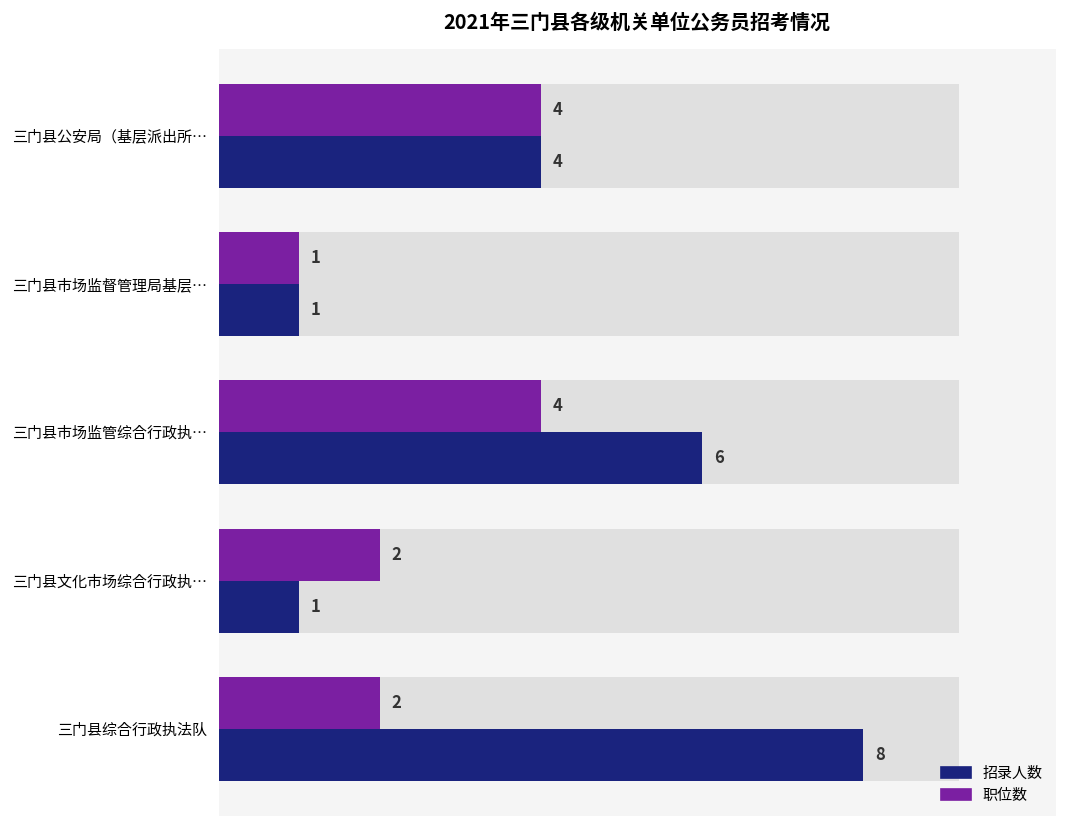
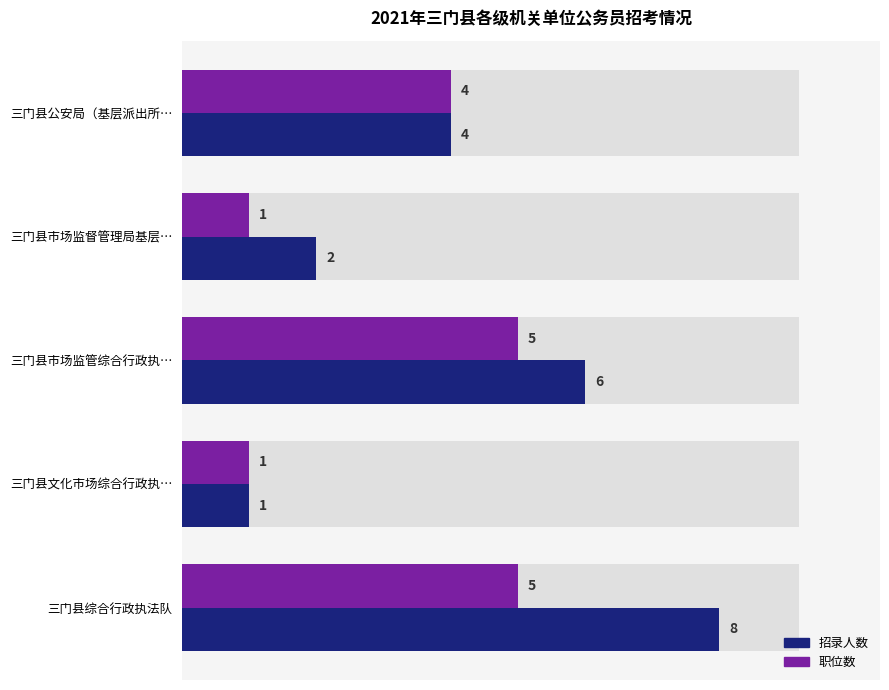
  {
    "招录人数": {
-     "三门县市场监督管理局基层…": 1
+     "三门县市场监督管理局基层…": 2
    },
    "职位数": {
-     "三门县市场监管综合行政执…": 4,
-     "三门县文化市场综合行政执…": 2,
-     "三门县综合行政执法队": 2
+     "三门县市场监管综合行政执…": 5,
+     "三门县文化市场综合行政执…": 1,
+     "三门县综合行政执法队": 5
    }
  }
